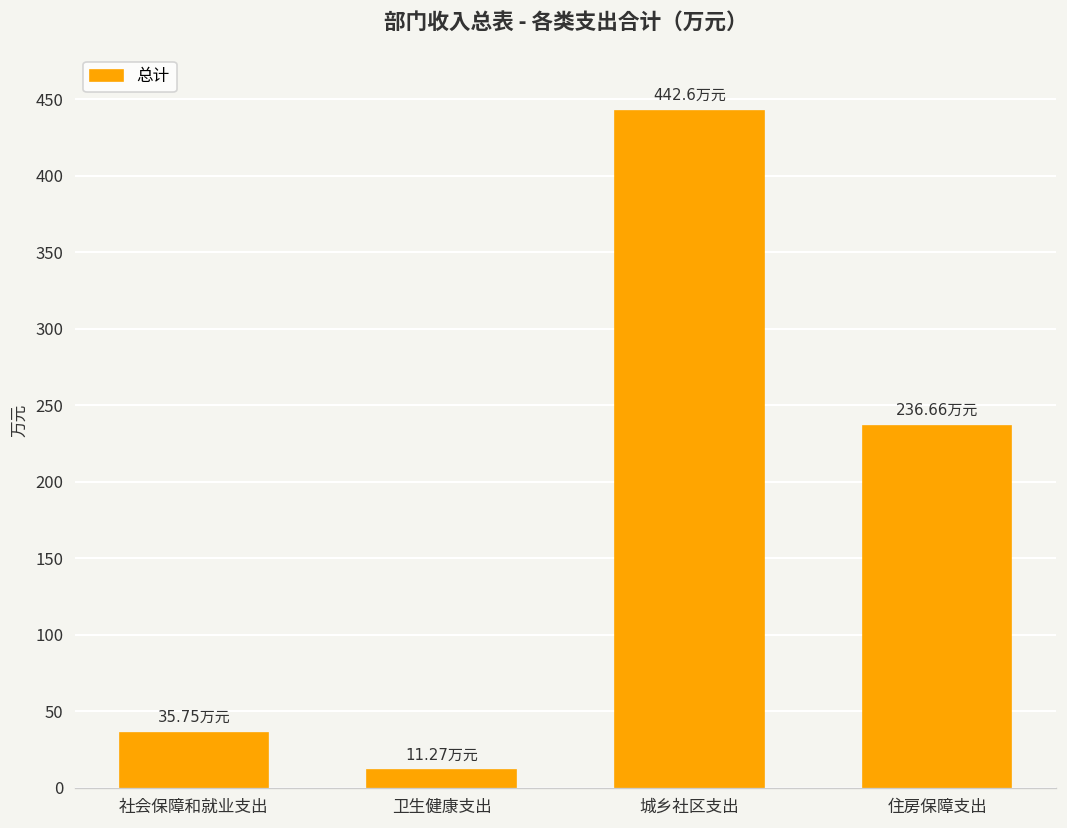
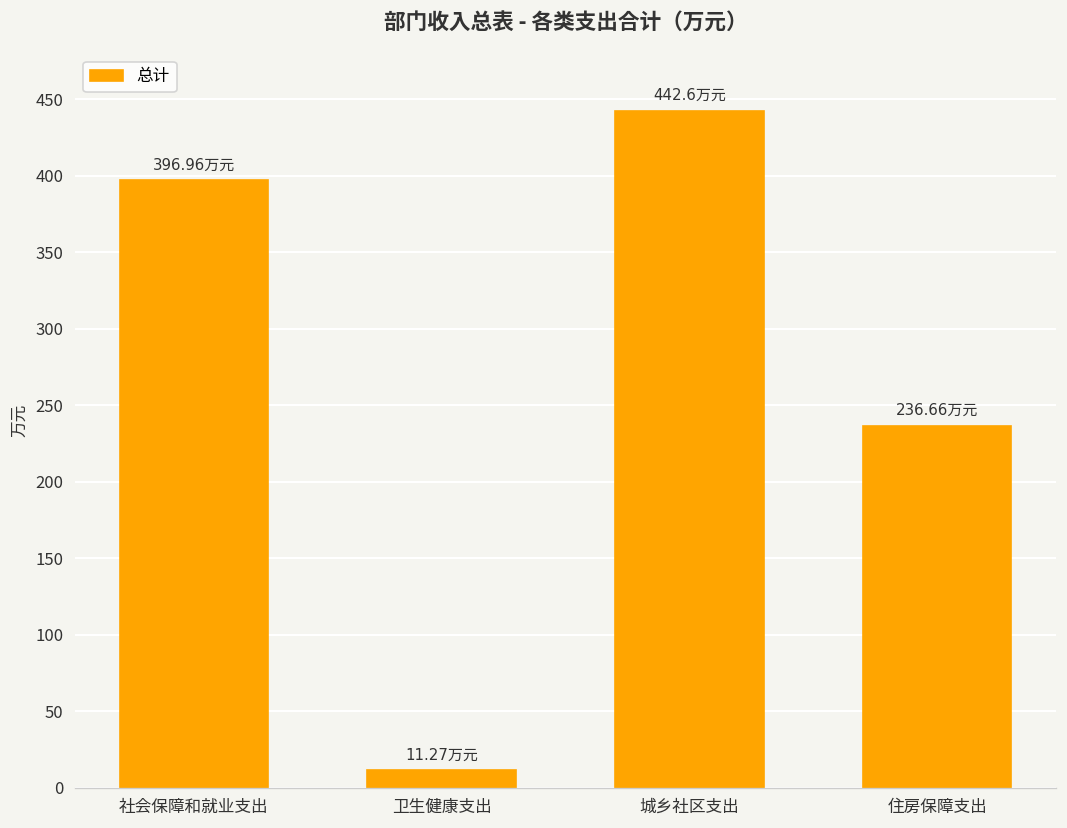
  {
-   "社会保障和就业支出": 35.75,
+   "社会保障和就业支出": 396.96,
    "卫生健康支出": 11.27,
    "城乡社区支出": 442.6,
    "住房保障支出": 236.66
  }
